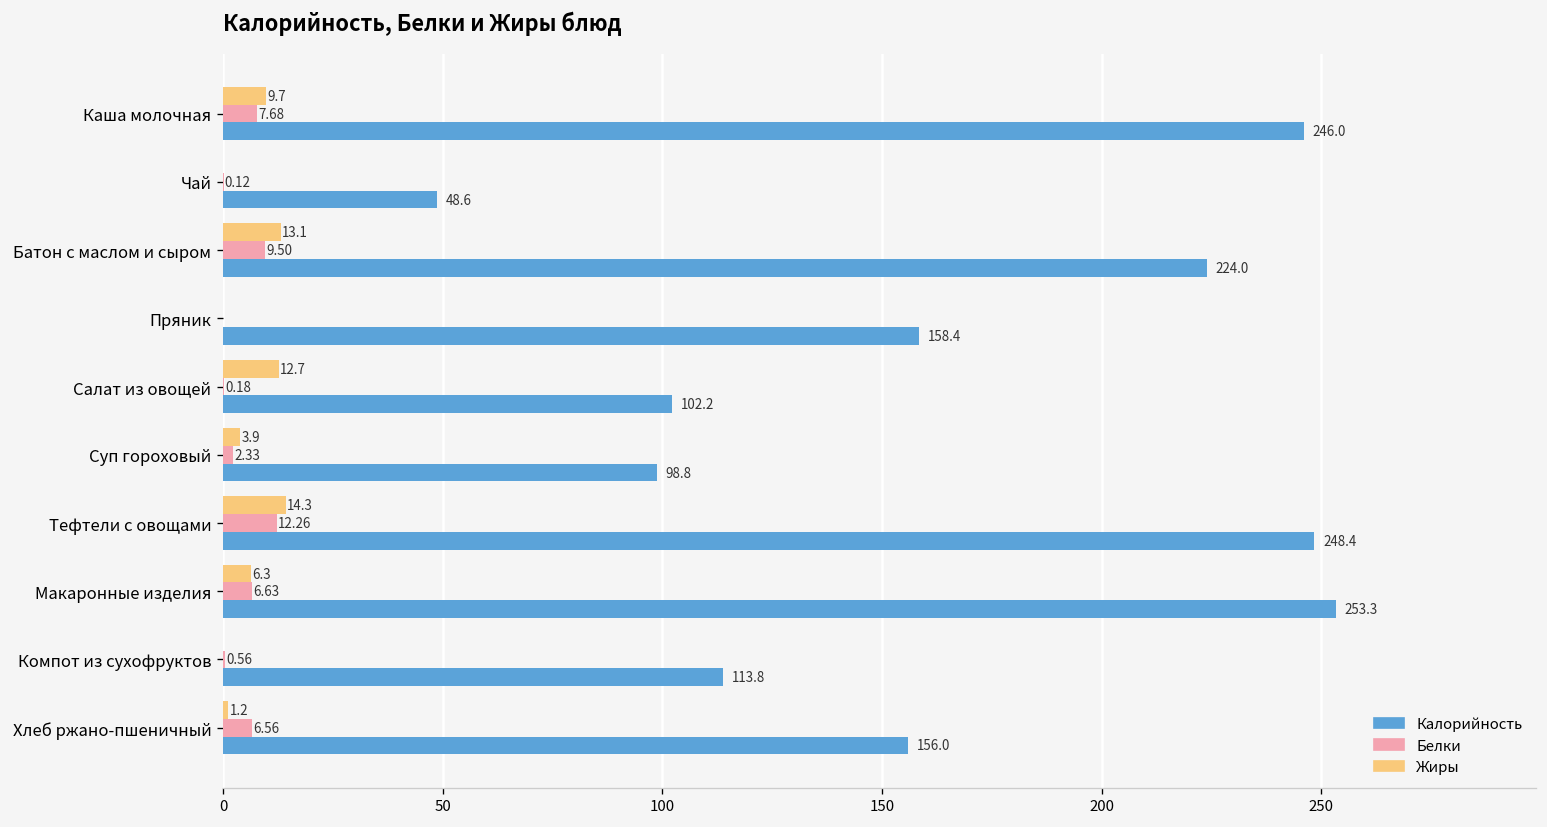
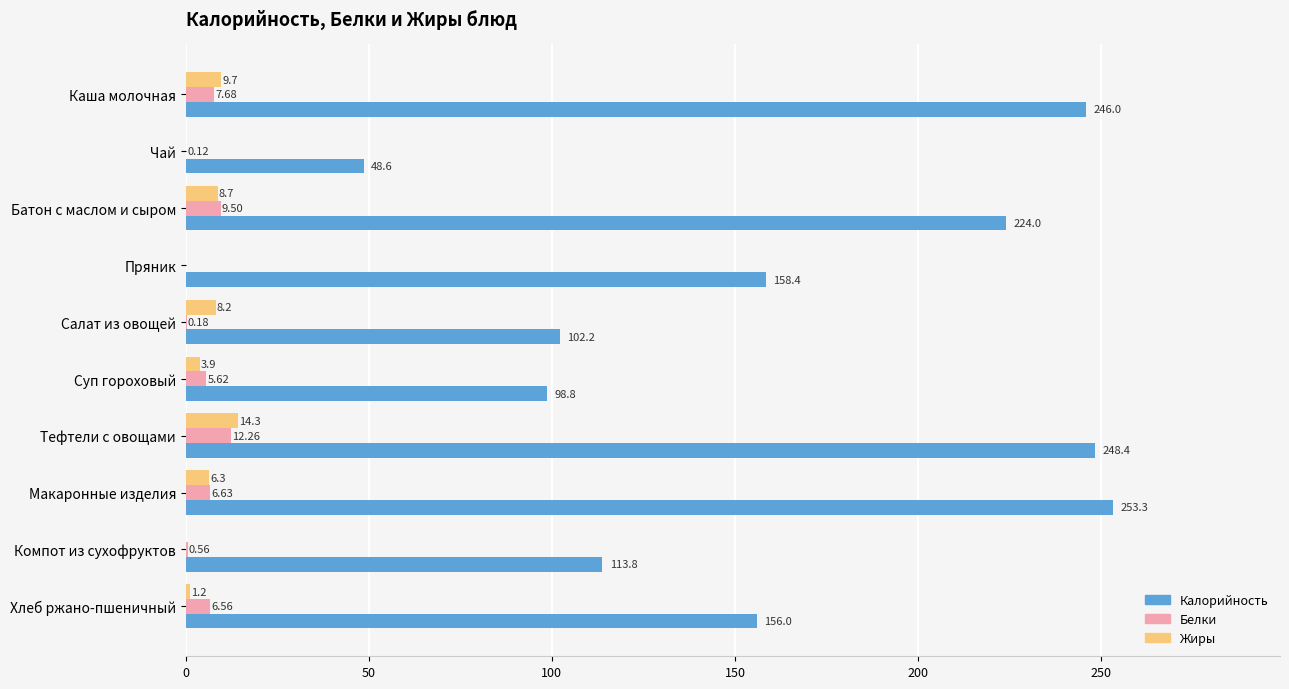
  {
    "Калорийность": {
      "Каша молочная": 246.0,
      "Чай": 48.6,
      "Батон с маслом и сыром": 224.0,
      "Пряник": 158.4,
      "Салат из овощей": 102.2,
      "Суп гороховый": 98.8,
      "Тефтели с овощами": 248.4,
      "Макаронные изделия": 253.3,
      "Компот из сухофруктов": 113.8,
      "Хлеб ржано-пшеничный": 156.0
    },
    "Белки": {
      "Каша молочная": 7.68,
      "Чай": 0.12,
      "Батон с маслом и сыром": 9.50,
      "Салат из овощей": 0.18,
-     "Суп гороховый": 2.33,
+     "Суп гороховый": 5.62,
      "Тефтели с овощами": 12.26,
      "Макаронные изделия": 6.63,
      "Компот из сухофруктов": 0.56,
      "Хлеб ржано-пшеничный": 6.56
    },
    "Жиры": {
      "Каша молочная": 9.7,
-     "Батон с маслом и сыром": 13.1,
-     "Салат из овощей": 12.7,
+     "Батон с маслом и сыром": 8.7,
+     "Салат из овощей": 8.2,
      "Суп гороховый": 3.9,
      "Тефтели с овощами": 14.3,
      "Макаронные изделия": 6.3,
      "Хлеб ржано-пшеничный": 1.2
    }
  }
